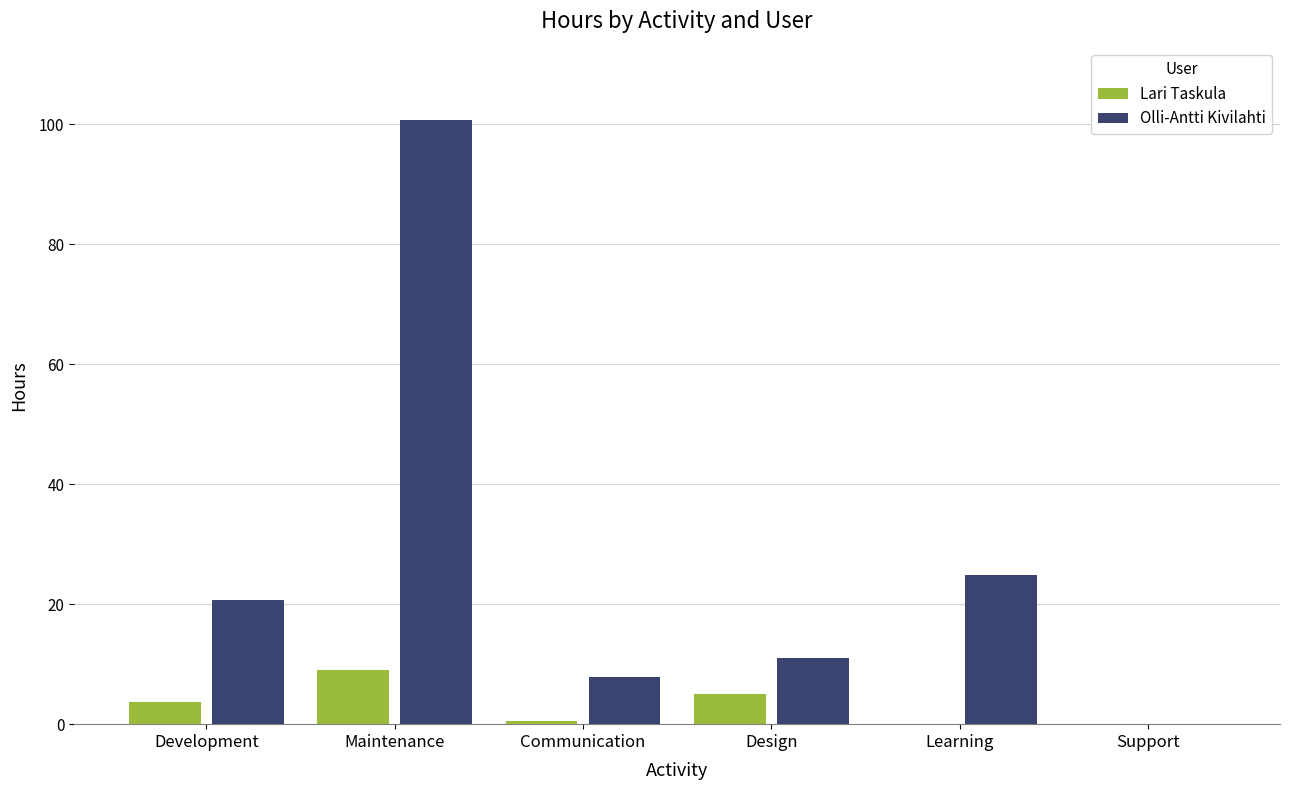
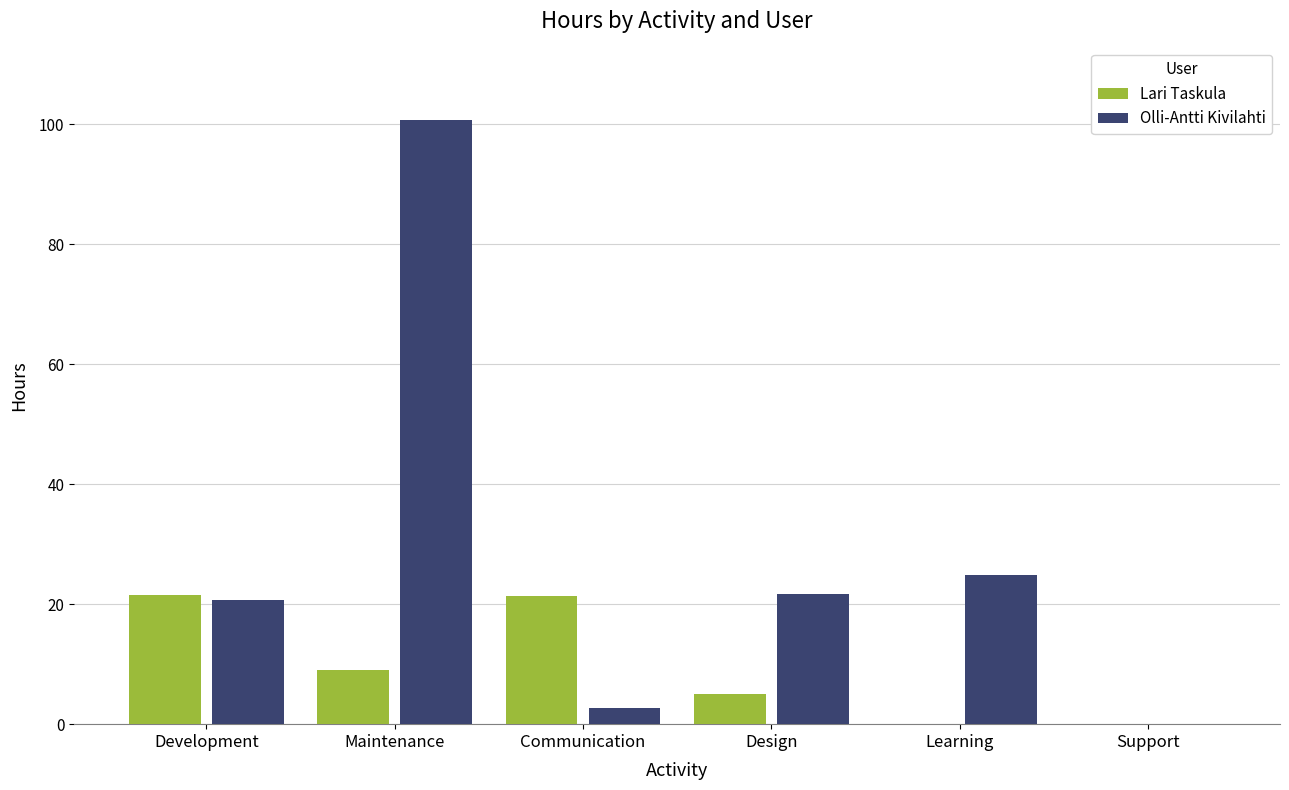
  {
    "Lari Taskula": {
-     "Development": 4,
+     "Development": 22,
      "Maintenance": 9,
-     "Communication": 1,
+     "Communication": 21,
      "Design": 5,
      "Learning": 0,
      "Support": 0
    },
    "Olli-Antti Kivilahti": {
      "Development": 21,
      "Maintenance": 101,
-     "Communication": 8,
-     "Design": 11,
+     "Communication": 3,
+     "Design": 22,
      "Learning": 25,
      "Support": 0
    }
  }
